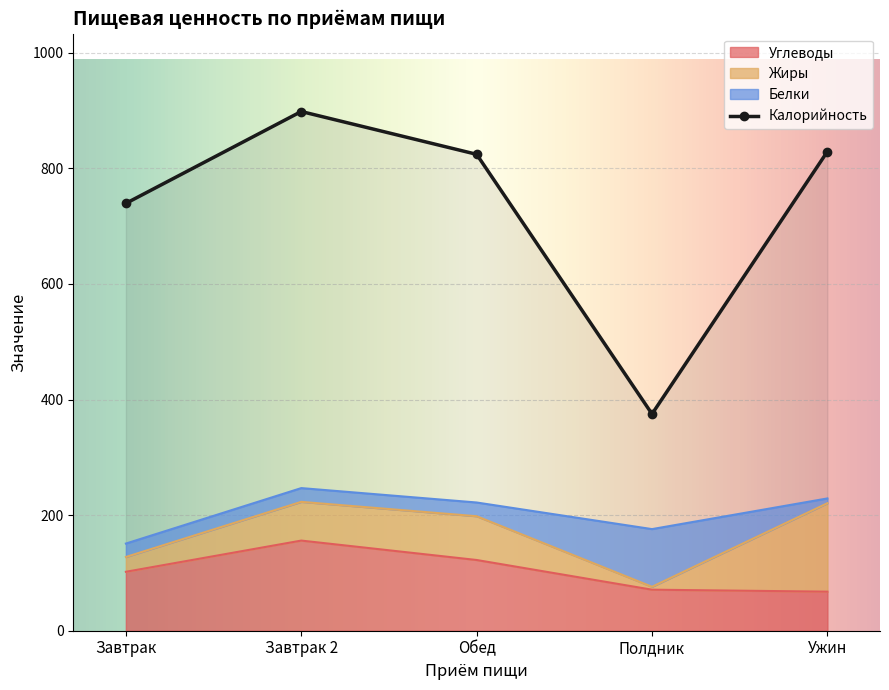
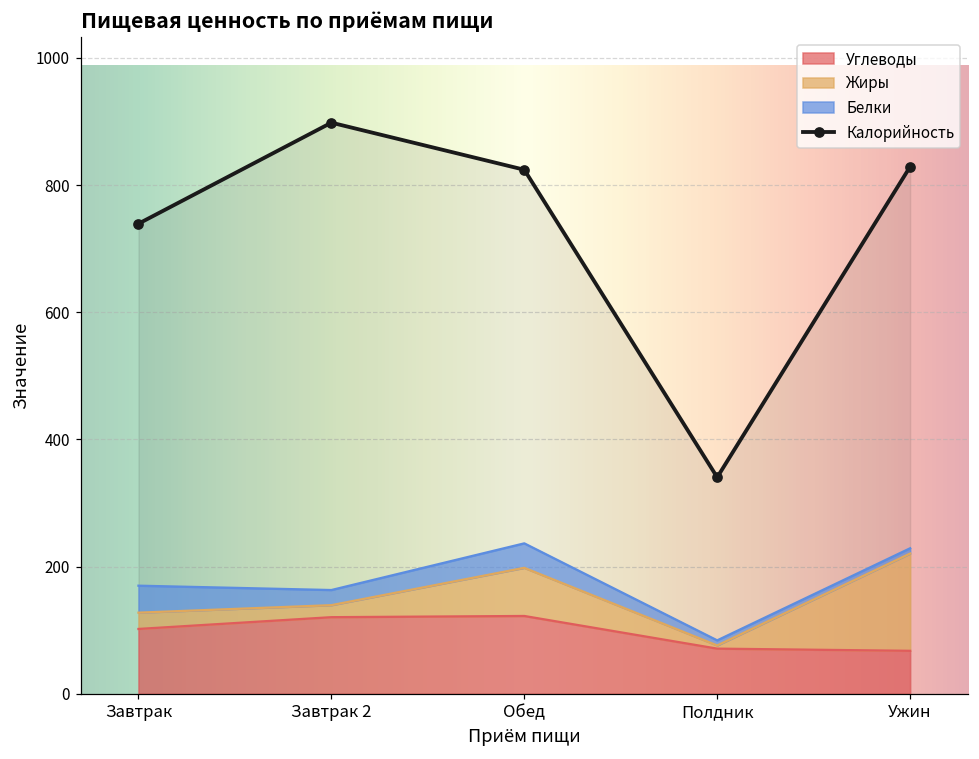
  {
    "Углеводы": {
      "Завтрак": 100,
-     "Завтрак 2": 160,
+     "Завтрак 2": 120,
      "Обед": 120,
      "Полдник": 70,
      "Ужин": 70
    },
    "Жиры": {
-     "Завтрак 2": 70
+     "Завтрак 2": 20
    },
    "Белки": {
-     "Завтрак": 20,
+     "Завтрак": 40,
      "Завтрак 2": 20,
-     "Обед": 20,
-     "Полдник": 100
+     "Обед": 40,
+     "Полдник": 10
    },
    "Калорийность": {
      "Завтрак": 740,
      "Завтрак 2": 900,
      "Обед": 820,
-     "Полдник": 380,
+     "Полдник": 340,
      "Ужин": 830
    }
  }
